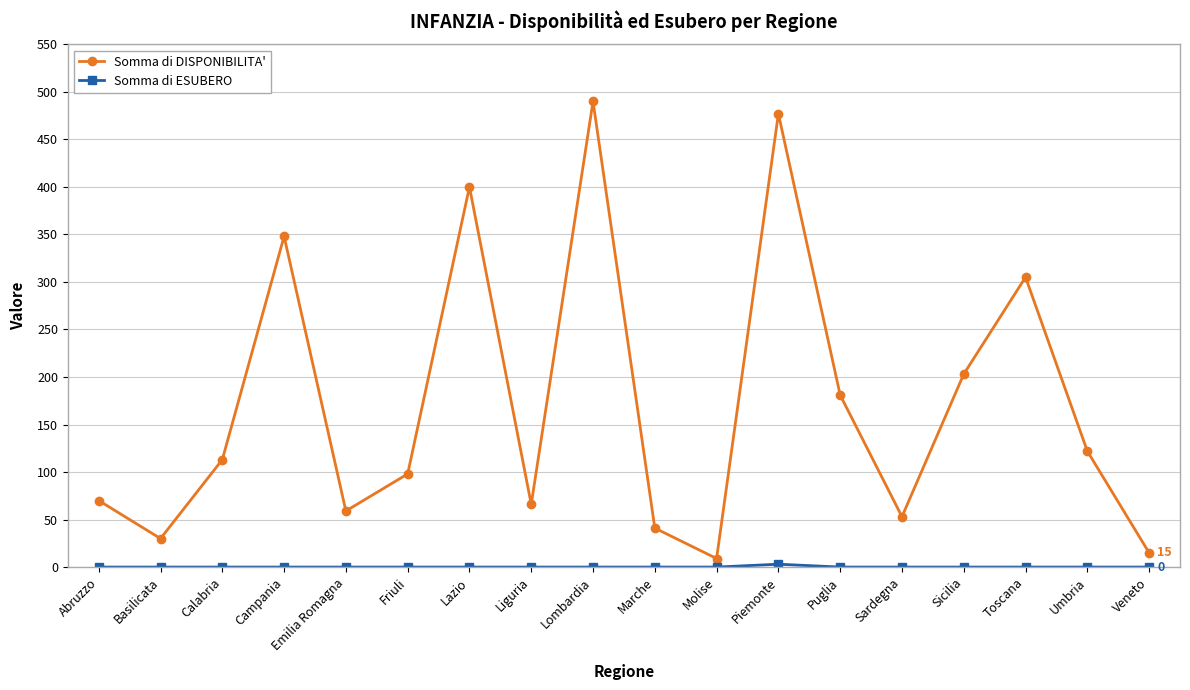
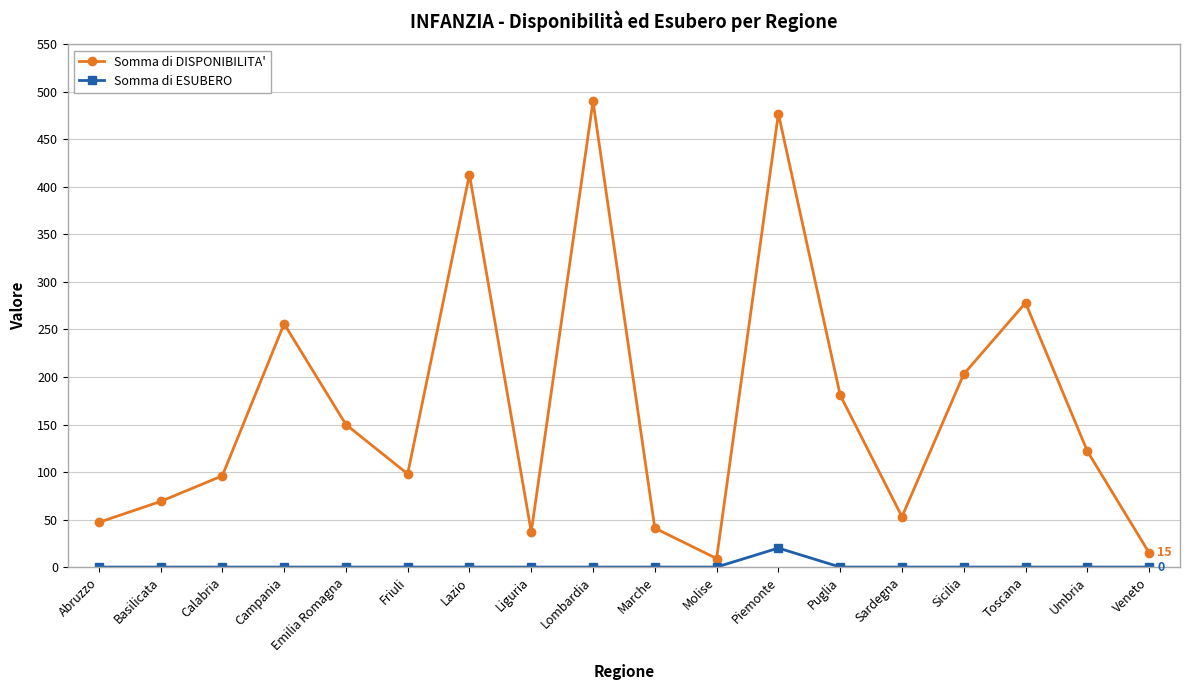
  {
    "Somma di DISPONIBILITA'": {
-     "Abruzzo": 70,
-     "Basilicata": 30,
-     "Calabria": 110,
-     "Campania": 350,
-     "Emilia Romagna": 60,
+     "Abruzzo": 50,
+     "Basilicata": 70,
+     "Calabria": 100,
+     "Campania": 260,
+     "Emilia Romagna": 150,
      "Friuli": 100,
-     "Lazio": 400,
-     "Liguria": 70,
+     "Lazio": 410,
+     "Liguria": 40,
      "Lombardia": 490,
      "Marche": 40,
      "Molise": 10,
      "Piemonte": 480,
      "Puglia": 180,
      "Sardegna": 50,
      "Sicilia": 200,
-     "Toscana": 310,
+     "Toscana": 280,
      "Umbria": 120
    },
    "Somma di ESUBERO": {
      "Abruzzo": 0,
      "Basilicata": 0,
      "Calabria": 0,
      "Campania": 0,
      "Emilia Romagna": 0,
      "Friuli": 0,
      "Lazio": 0,
      "Liguria": 0,
      "Lombardia": 0,
      "Marche": 0,
      "Molise": 0,
-     "Piemonte": 0,
+     "Piemonte": 20,
      "Puglia": 0,
      "Sardegna": 0,
      "Sicilia": 0,
      "Toscana": 0,
      "Umbria": 0
    }
  }
